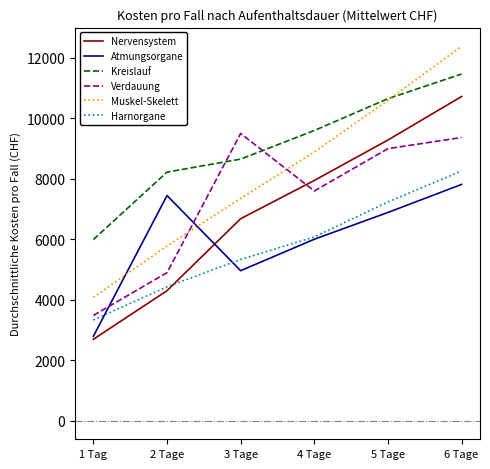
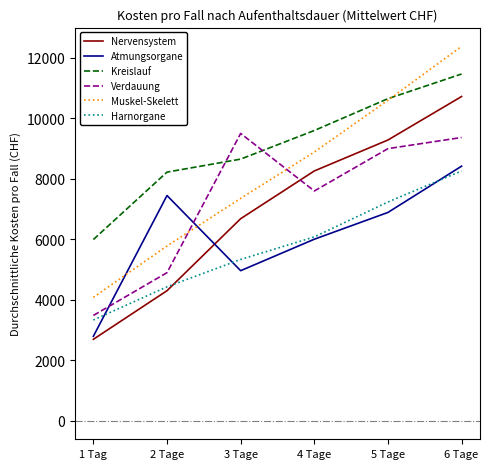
  {
    "Nervensystem": {
      "1 Tag": 2700,
      "2 Tage": 4300,
      "3 Tage": 6700,
-     "4 Tage": 7900,
+     "4 Tage": 8300,
      "5 Tage": 9300,
      "6 Tage": 10700
    },
    "Atmungsorgane": {
      "1 Tag": 2800,
      "2 Tage": 7400,
      "3 Tage": 5000,
      "5 Tage": 6900,
-     "6 Tage": 7800
+     "6 Tage": 8400
    },
    "Kreislauf": {
      "1 Tag": 6000,
      "2 Tage": 8200,
      "3 Tage": 8600,
      "4 Tage": 9600,
      "6 Tage": 11500
    },
    "Verdauung": {
      "1 Tag": 3500,
      "2 Tage": 4900,
      "3 Tage": 9500,
      "4 Tage": 7600,
      "5 Tage": 9000,
      "6 Tage": 9400
    },
    "Muskel-Skelett": {
      "1 Tag": 4100,
      "2 Tage": 5800,
      "3 Tage": 7300,
      "4 Tage": 8900,
      "6 Tage": 12400
    },
    "Harnorgane": {
      "1 Tag": 3300,
      "2 Tage": 4400,
      "3 Tage": 5300,
      "5 Tage": 7200,
      "6 Tage": 8300
    }
  }
